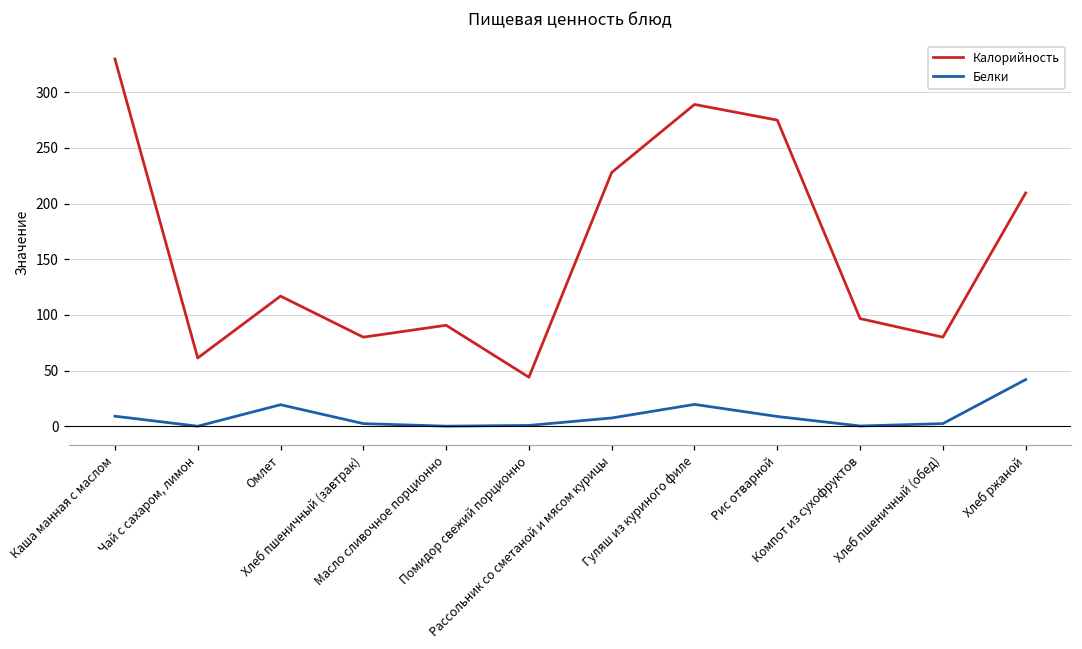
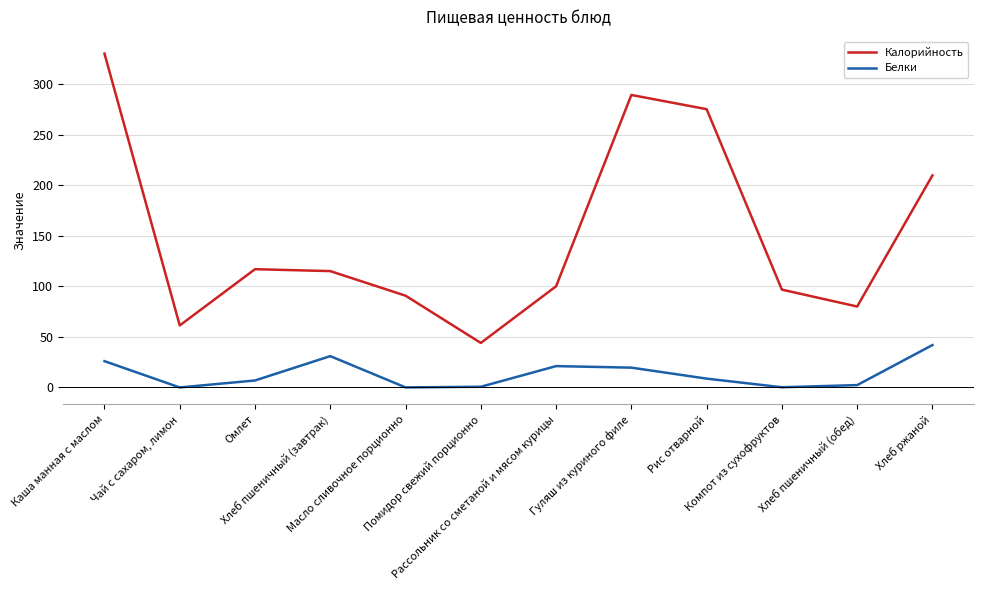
  {
    "Калорийность": {
      "Каша манная с маслом": 330,
      "Чай с сахаром, лимон": 61,
      "Омлет": 117,
-     "Хлеб пшеничный (завтрак)": 80,
+     "Хлеб пшеничный (завтрак)": 115,
      "Масло сливочное порционно": 91,
      "Помидор свежий порционно": 44,
-     "Рассольник со сметаной и мясом курицы": 228,
+     "Рассольник со сметаной и мясом курицы": 100,
      "Гуляш из куриного филе": 289,
      "Рис отварной": 275,
      "Компот из сухофруктов": 97,
      "Хлеб пшеничный (обед)": 80,
      "Хлеб ржаной": 210
    },
    "Белки": {
-     "Каша манная с маслом": 9,
+     "Каша манная с маслом": 26,
      "Чай с сахаром, лимон": 0,
-     "Омлет": 19,
-     "Хлеб пшеничный (завтрак)": 2,
+     "Омлет": 7,
+     "Хлеб пшеничный (завтрак)": 31,
      "Масло сливочное порционно": 0,
      "Помидор свежий порционно": 1,
-     "Рассольник со сметаной и мясом курицы": 7,
+     "Рассольник со сметаной и мясом курицы": 21,
      "Гуляш из куриного филе": 20,
      "Рис отварной": 9,
      "Компот из сухофруктов": 0,
      "Хлеб пшеничный (обед)": 2,
      "Хлеб ржаной": 42
    }
  }
